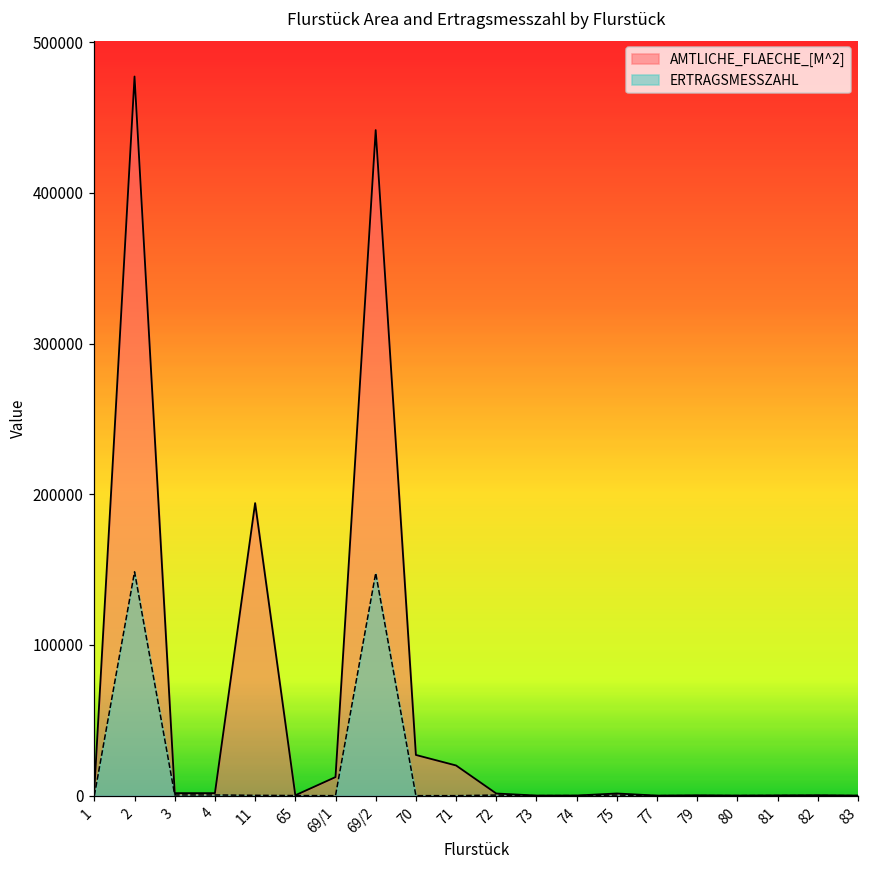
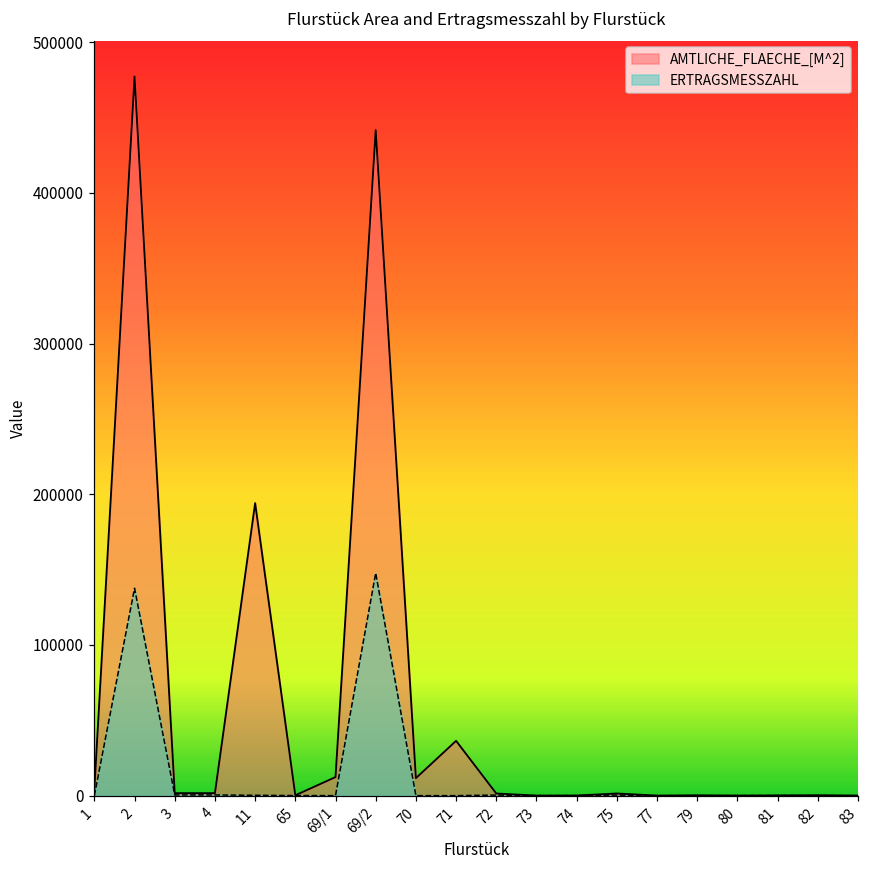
  {
    "AMTLICHE_FLAECHE_[M^2]": {
      "1": 4000,
      "2": 477000,
      "11": 194000,
      "69/1": 12000,
      "69/2": 442000,
-     "70": 27000,
-     "71": 20000
+     "70": 12000,
+     "71": 36000
    },
    "ERTRAGSMESSZAHL": {
      "1": 0,
-     "2": 149000,
+     "2": 138000,
      "11": 0,
      "69/1": 0,
      "69/2": 148000,
      "70": 0,
      "71": 0
    }
  }
